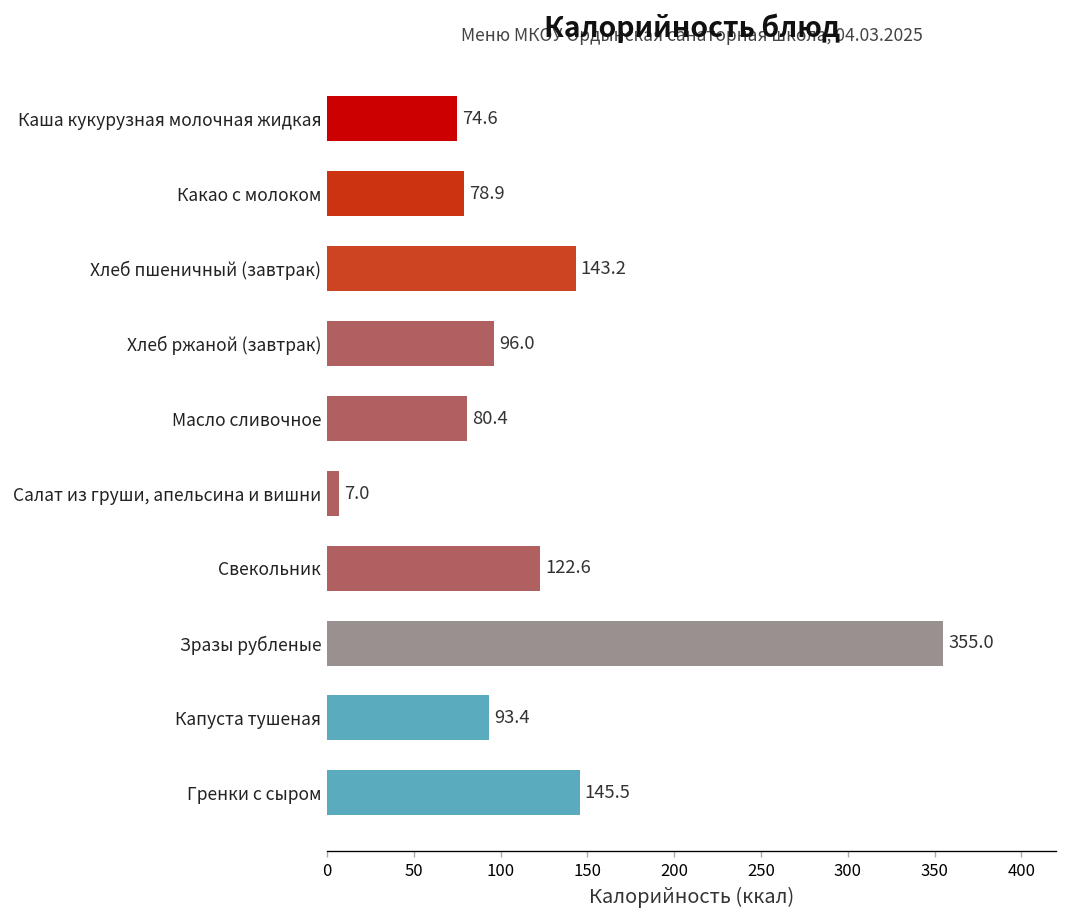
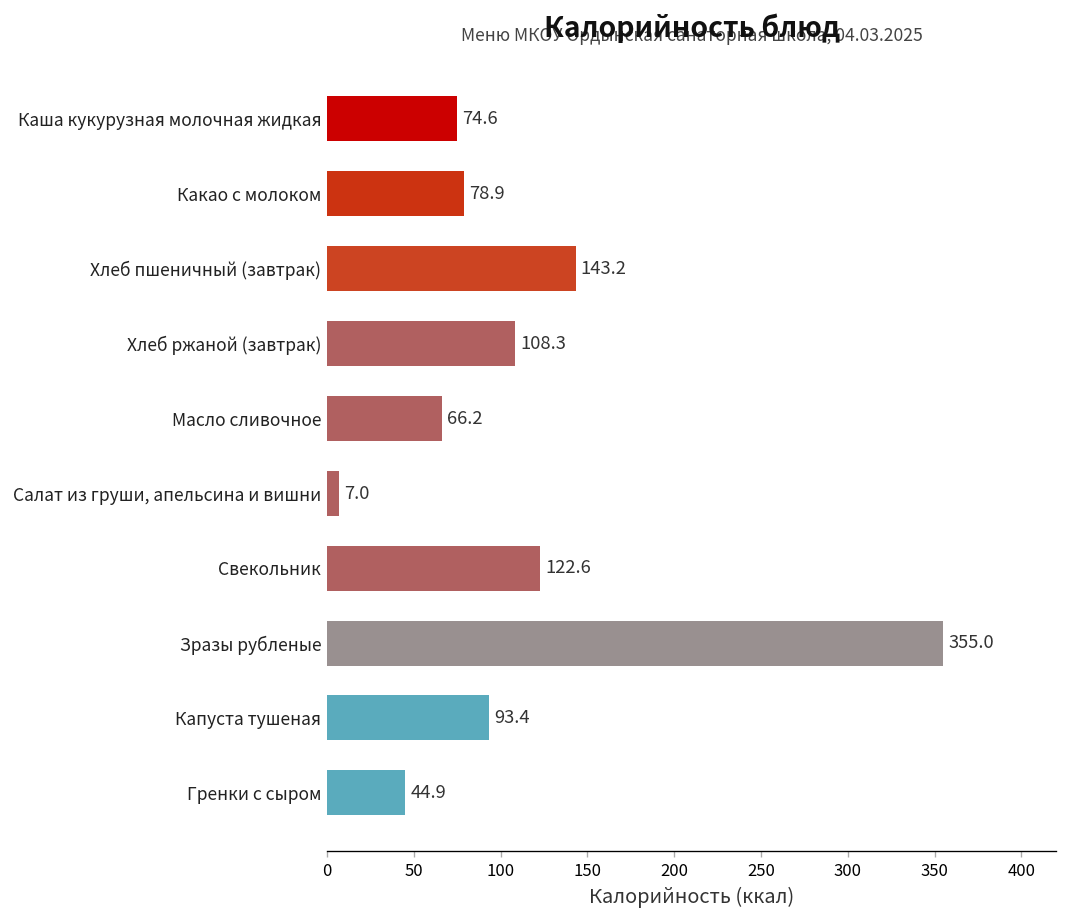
  {
    "Каша кукурузная молочная жидкая": 74.6,
    "Какао с молоком": 78.9,
    "Хлеб пшеничный (завтрак)": 143.2,
-   "Хлеб ржаной (завтрак)": 96.0,
-   "Масло сливочное": 80.4,
+   "Хлеб ржаной (завтрак)": 108.3,
+   "Масло сливочное": 66.2,
    "Салат из груши, апельсина и вишни": 7.0,
    "Свекольник": 122.6,
    "Зразы рубленые": 355.0,
    "Капуста тушеная": 93.4,
-   "Гренки с сыром": 145.5
+   "Гренки с сыром": 44.9
  }
